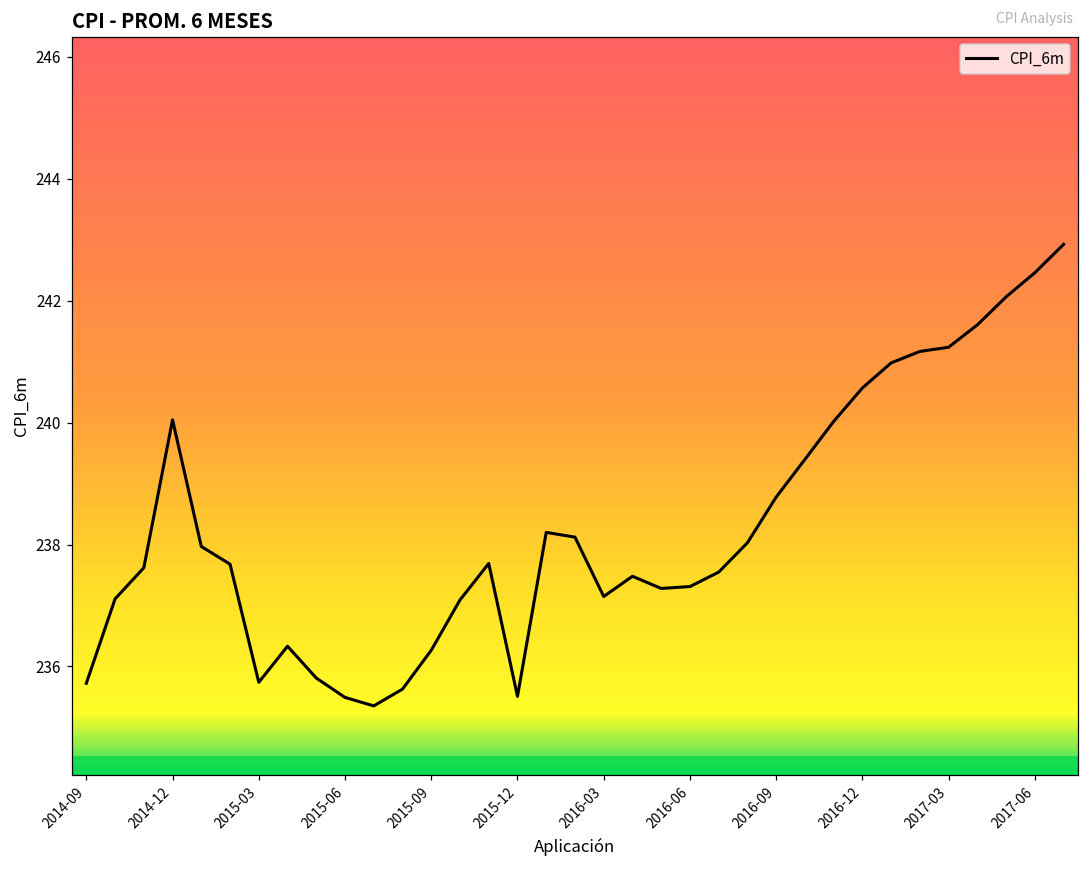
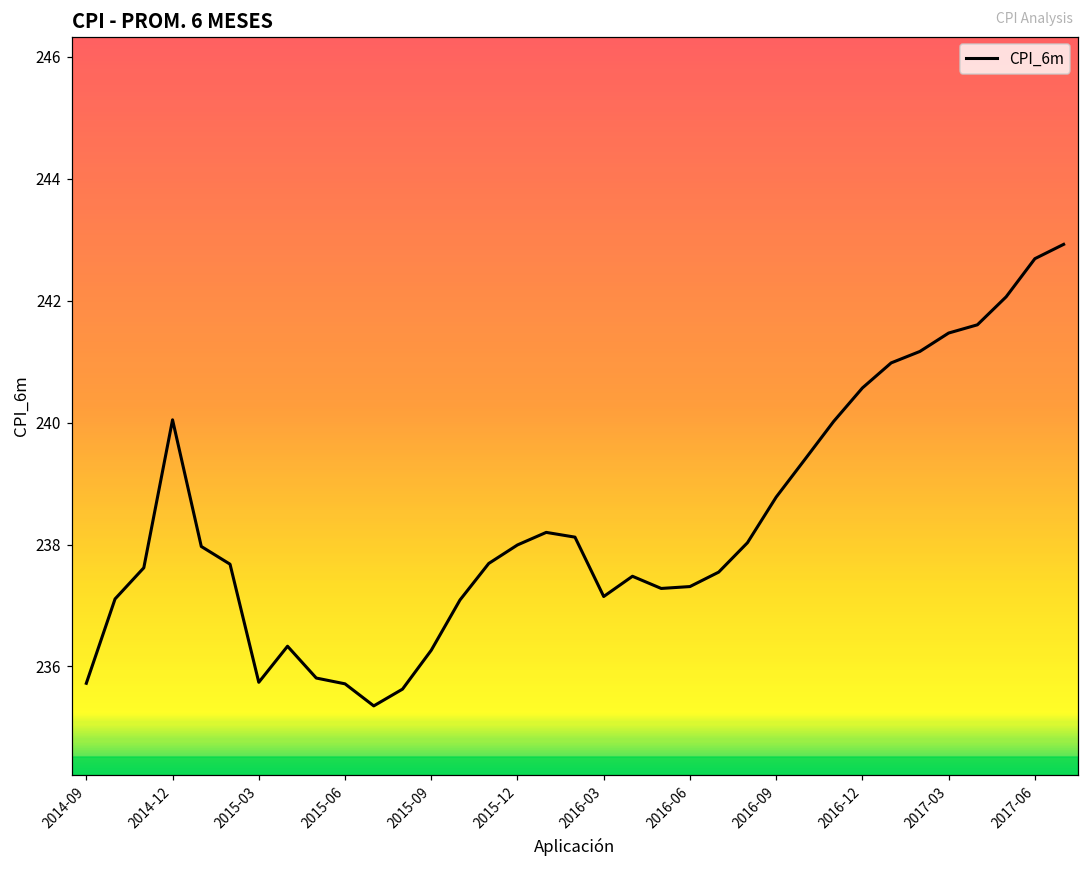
  {
    "2014-09": 235.7,
    "2014-12": 240.0,
    "2015-03": 235.7,
-   "2015-06": 235.5,
+   "2015-06": 235.7,
    "2015-09": 236.3,
-   "2015-12": 235.5,
+   "2015-12": 238.0,
    "2016-03": 237.1,
    "2016-06": 237.3,
    "2016-09": 238.8,
    "2016-12": 240.6,
-   "2017-03": 241.2,
-   "2017-06": 242.5
+   "2017-03": 241.5,
+   "2017-06": 242.7
  }
